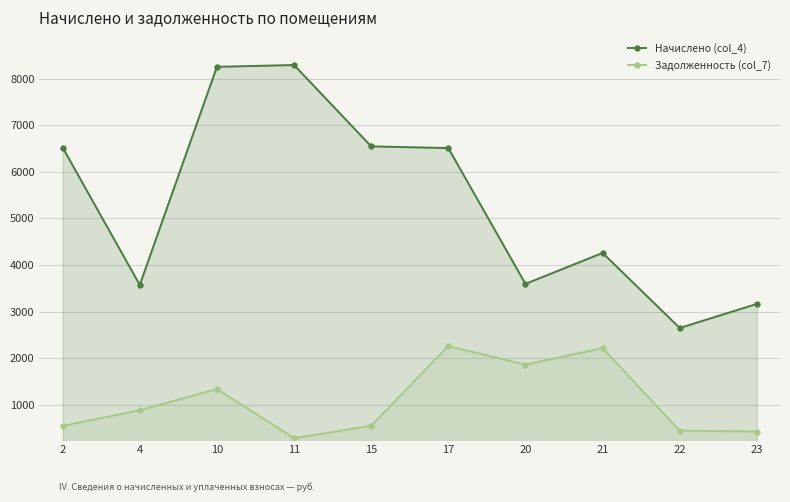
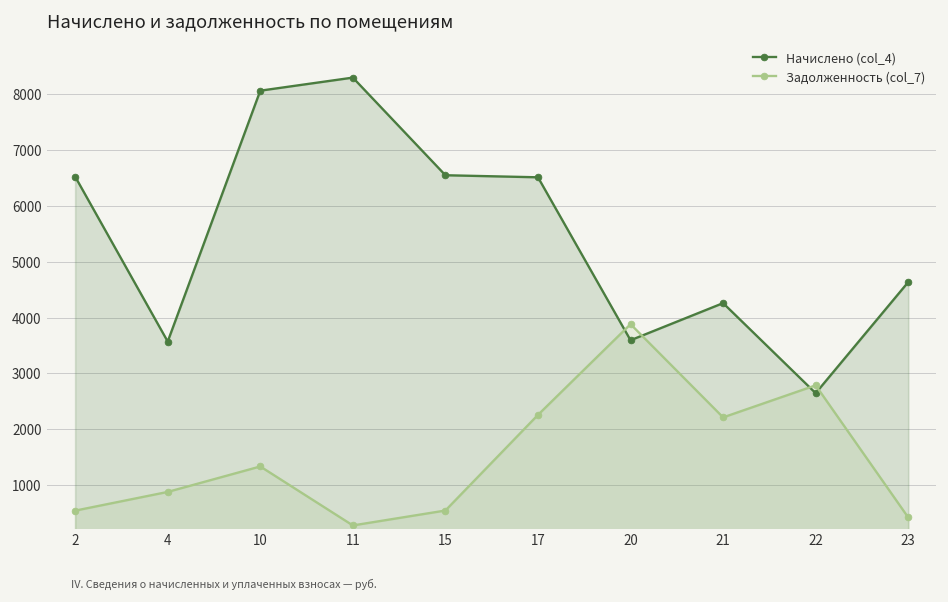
  {
    "Начислено (col_4)": {
      "2": 6500,
      "4": 3600,
-     "10": 8300,
+     "10": 8100,
      "11": 8300,
      "15": 6500,
      "17": 6500,
      "20": 3600,
      "21": 4300,
      "22": 2600,
-     "23": 3200
+     "23": 4600
    },
    "Задолженность (col_7)": {
      "2": 500,
      "4": 900,
      "10": 1300,
      "11": 300,
      "15": 500,
      "17": 2300,
-     "20": 1900,
+     "20": 3900,
      "21": 2200,
-     "22": 400,
+     "22": 2800,
      "23": 400
    }
  }
